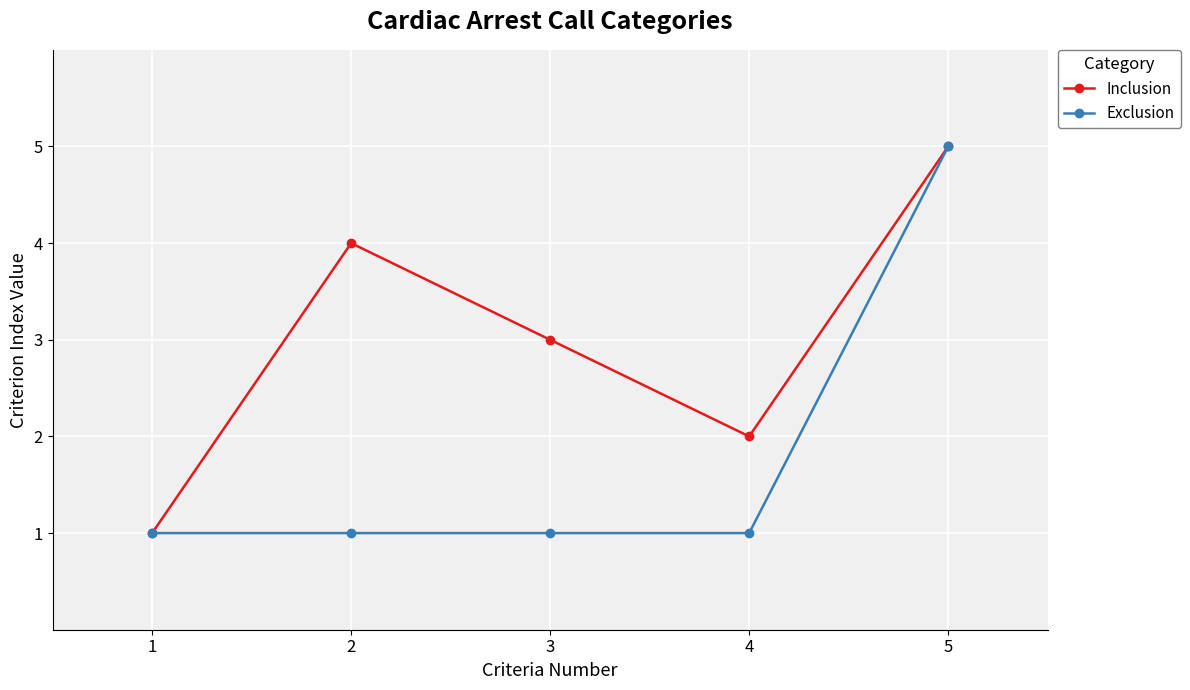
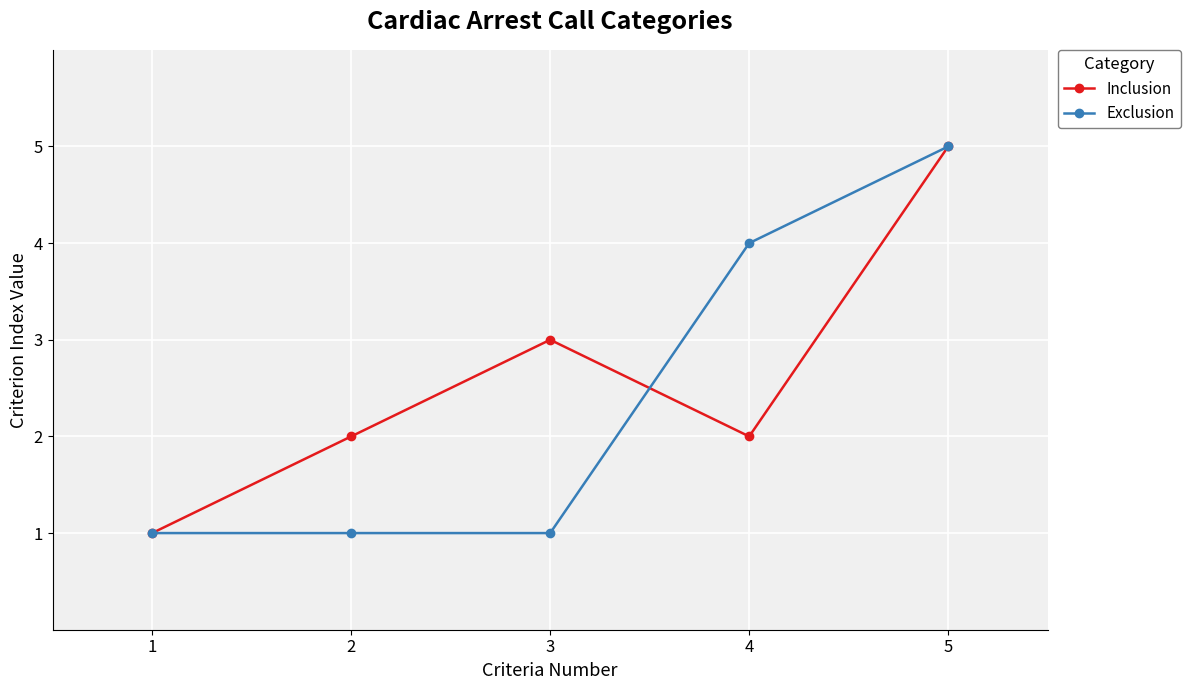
  {
    "Inclusion": {
-     "2": 4,
+     "2": 2,
      "3": 3,
      "4": 2
    },
    "Exclusion": {
      "2": 1,
      "3": 1,
-     "4": 1
+     "4": 4
    }
  }
